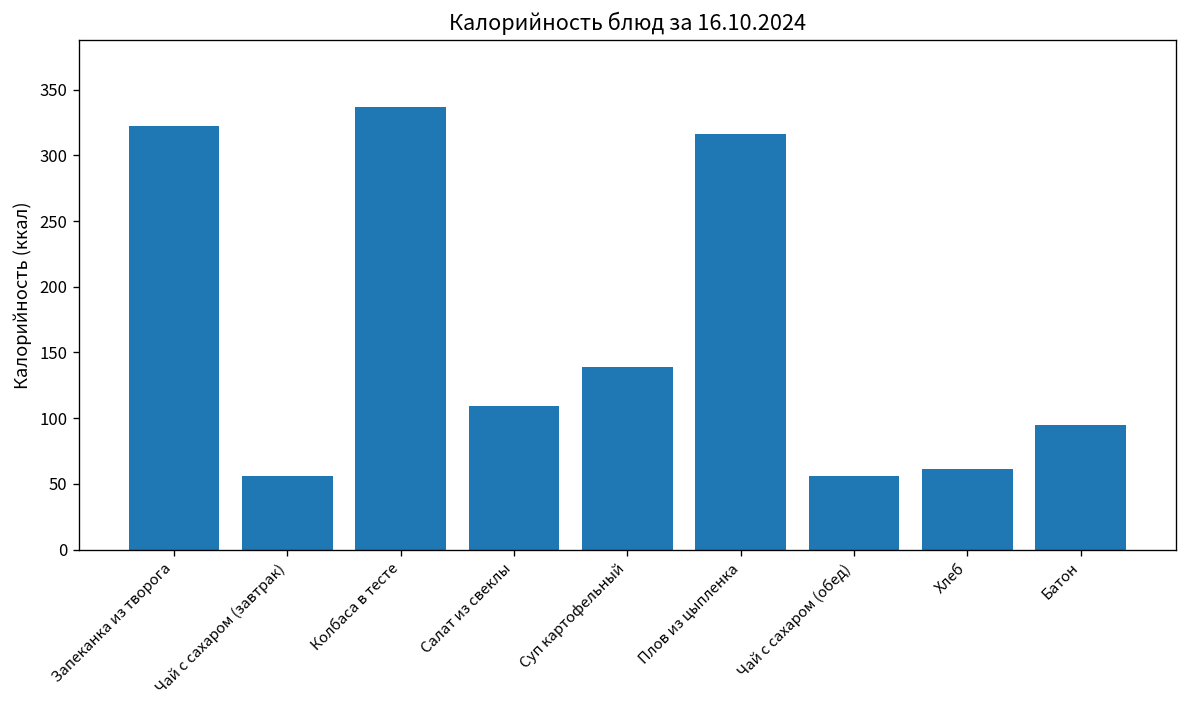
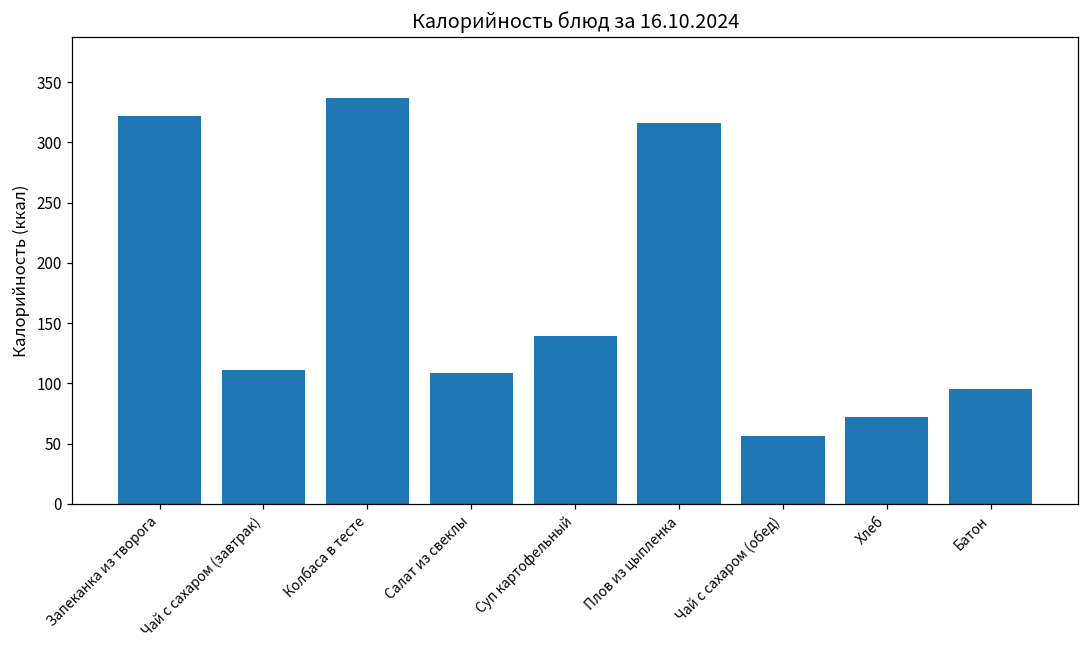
  {
    "Запеканка из творога": 322,
-   "Чай с сахаром (завтрак)": 56,
+   "Чай с сахаром (завтрак)": 111,
    "Колбаса в тесте": 337,
    "Салат из свеклы": 109,
    "Суп картофельный": 139,
    "Плов из цыпленка": 316,
    "Чай с сахаром (обед)": 56,
-   "Хлеб": 61,
+   "Хлеб": 72,
    "Батон": 95
  }
